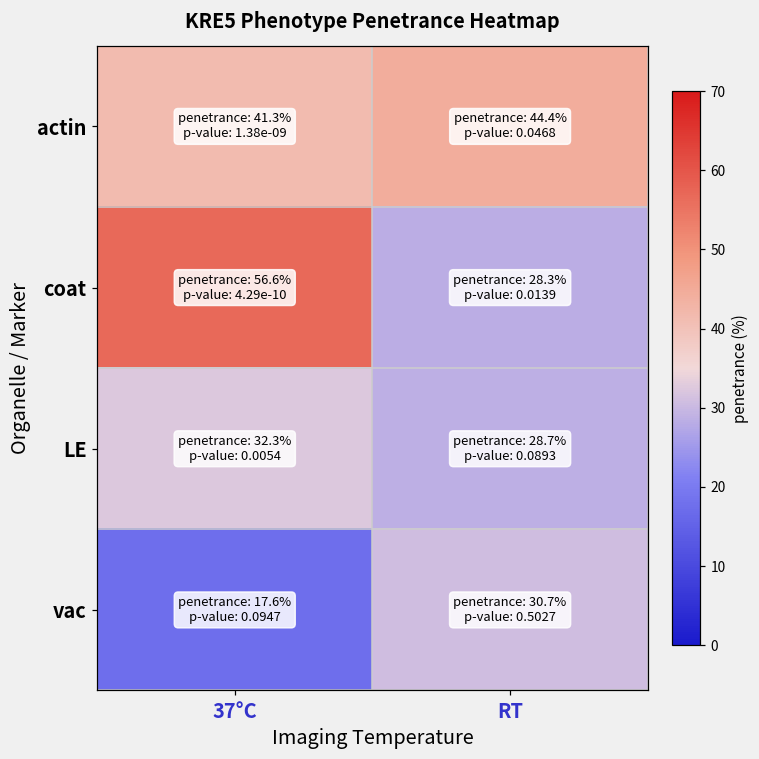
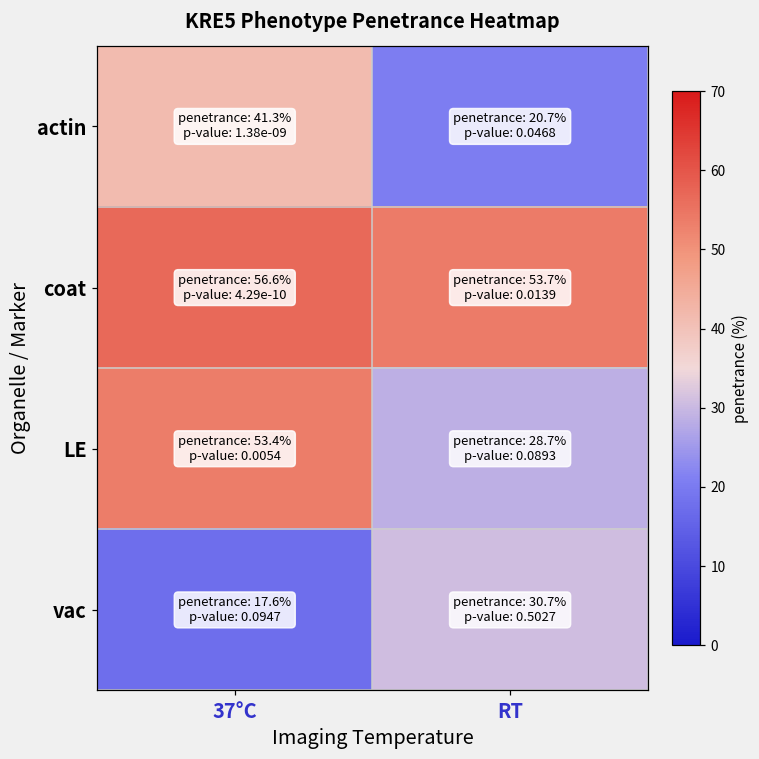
  {
    "actin": {
-     "RT": "44.4%"
+     "RT": "20.7%"
    },
    "coat": {
-     "RT": "28.3%"
+     "RT": "53.7%"
    },
    "LE": {
-     "37°C": "32.3%"
+     "37°C": "53.4%"
    }
  }
